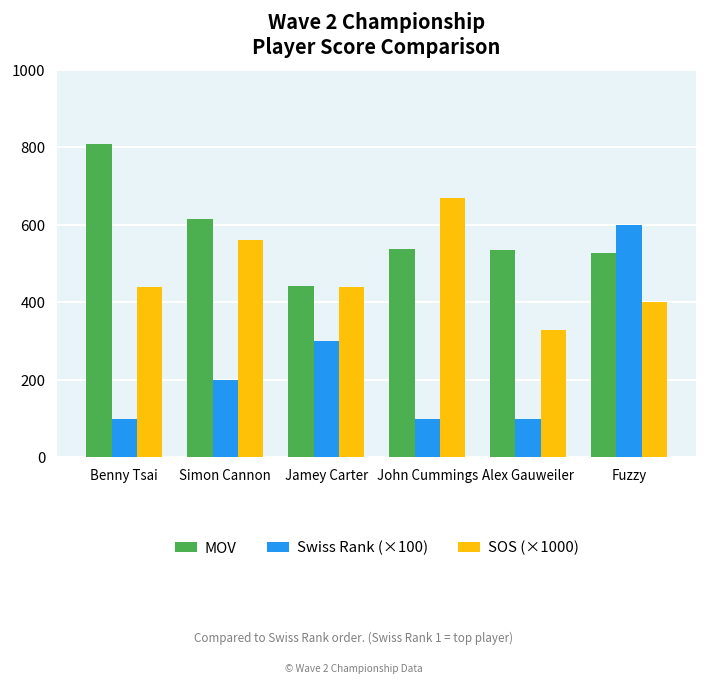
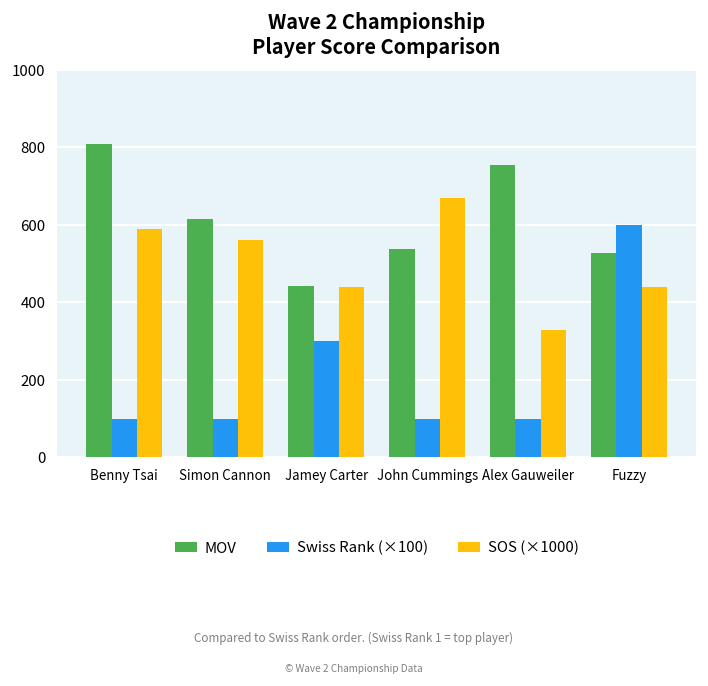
  {
    "MOV": {
      "Benny Tsai": 810,
      "Simon Cannon": 620,
      "Jamey Carter": 440,
      "John Cummings": 540,
-     "Alex Gauweiler": 540,
+     "Alex Gauweiler": 750,
      "Fuzzy": 530
    },
    "Swiss Rank (×100)": {
      "Benny Tsai": 100,
-     "Simon Cannon": 200,
+     "Simon Cannon": 100,
      "Jamey Carter": 300,
      "John Cummings": 100,
      "Alex Gauweiler": 100,
      "Fuzzy": 600
    },
    "SOS (×1000)": {
-     "Benny Tsai": 440,
+     "Benny Tsai": 590,
      "Simon Cannon": 560,
      "Jamey Carter": 440,
      "John Cummings": 670,
      "Alex Gauweiler": 330,
-     "Fuzzy": 400
+     "Fuzzy": 440
    }
  }
